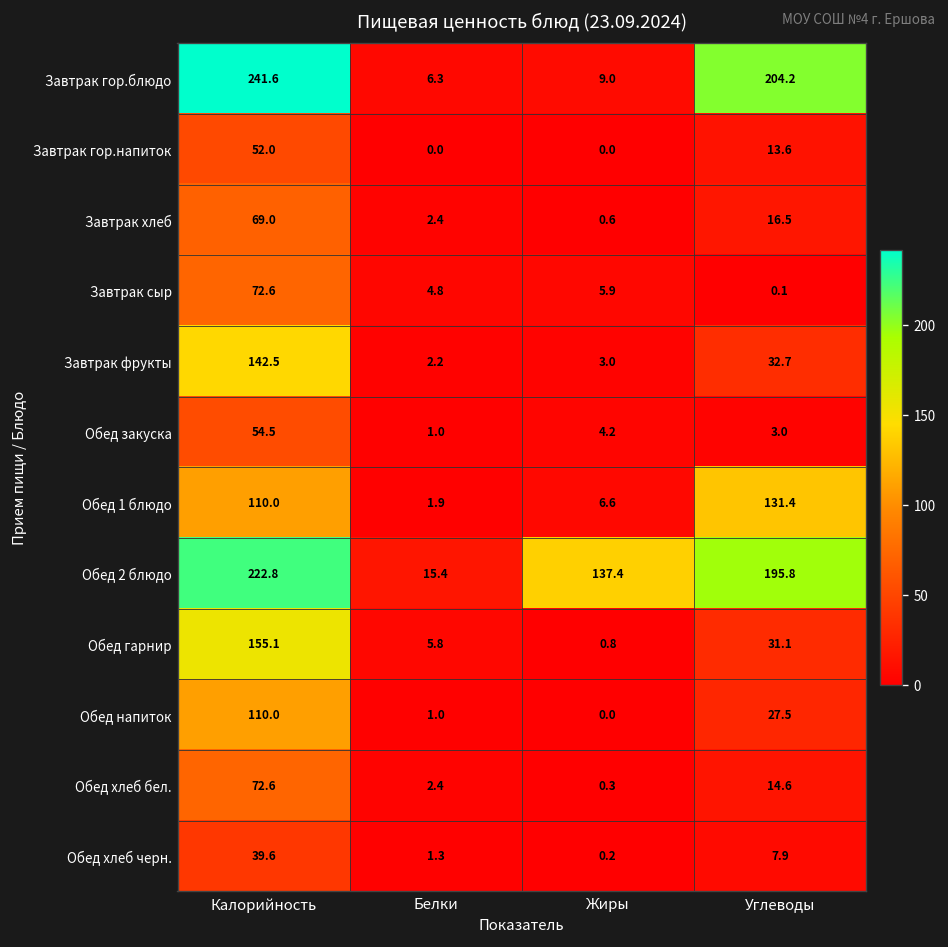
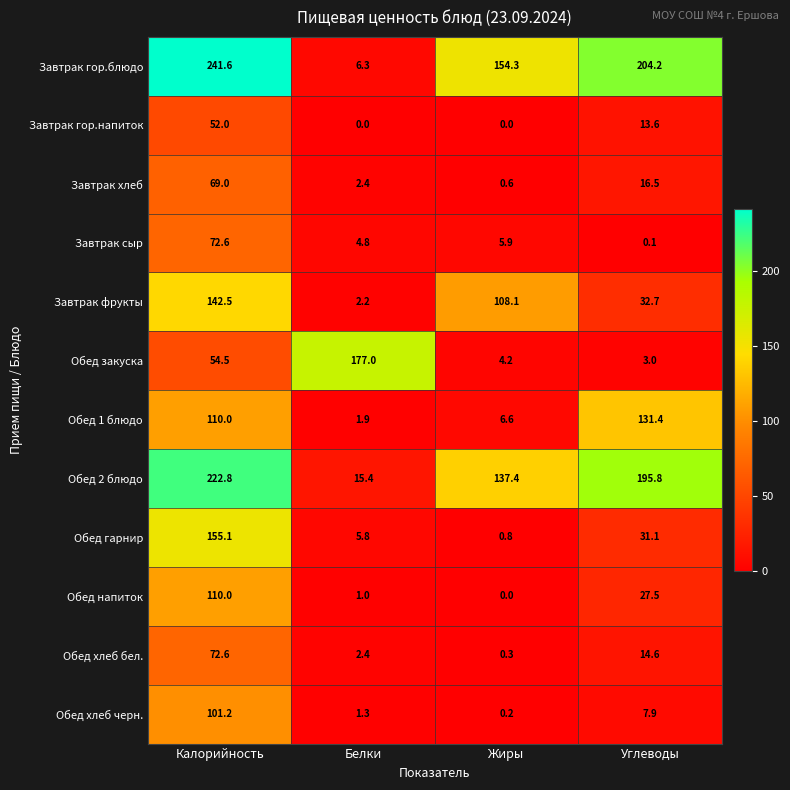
  {
    "Завтрак гор.блюдо": {
      "Калорийность": 241.6,
      "Белки": 6.3,
-     "Жиры": 9.0,
+     "Жиры": 154.3,
      "Углеводы": 204.2
    },
    "Завтрак гор.напиток": {
      "Калорийность": 52.0,
      "Белки": 0.0,
      "Жиры": 0.0,
      "Углеводы": 13.6
    },
    "Завтрак хлеб": {
      "Калорийность": 69.0,
      "Белки": 2.4,
      "Жиры": 0.6,
      "Углеводы": 16.5
    },
    "Завтрак сыр": {
      "Калорийность": 72.6,
      "Белки": 4.8,
      "Жиры": 5.9,
      "Углеводы": 0.1
    },
    "Завтрак фрукты": {
      "Калорийность": 142.5,
      "Белки": 2.2,
-     "Жиры": 3.0,
+     "Жиры": 108.1,
      "Углеводы": 32.7
    },
    "Обед закуска": {
      "Калорийность": 54.5,
-     "Белки": 1.0,
+     "Белки": 177.0,
      "Жиры": 4.2,
      "Углеводы": 3.0
    },
    "Обед 1 блюдо": {
      "Калорийность": 110.0,
      "Белки": 1.9,
      "Жиры": 6.6,
      "Углеводы": 131.4
    },
    "Обед 2 блюдо": {
      "Калорийность": 222.8,
      "Белки": 15.4,
      "Жиры": 137.4,
      "Углеводы": 195.8
    },
    "Обед гарнир": {
      "Калорийность": 155.1,
      "Белки": 5.8,
      "Жиры": 0.8,
      "Углеводы": 31.1
    },
    "Обед напиток": {
      "Калорийность": 110.0,
      "Белки": 1.0,
      "Жиры": 0.0,
      "Углеводы": 27.5
    },
    "Обед хлеб бел.": {
      "Калорийность": 72.6,
      "Белки": 2.4,
      "Жиры": 0.3,
      "Углеводы": 14.6
    },
    "Обед хлеб черн.": {
-     "Калорийность": 39.6,
+     "Калорийность": 101.2,
      "Белки": 1.3,
      "Жиры": 0.2,
      "Углеводы": 7.9
    }
  }
